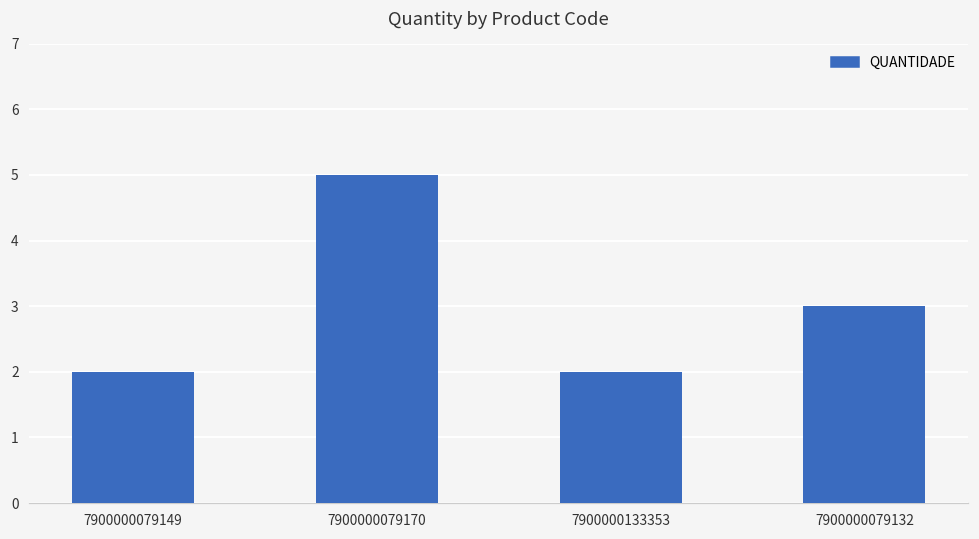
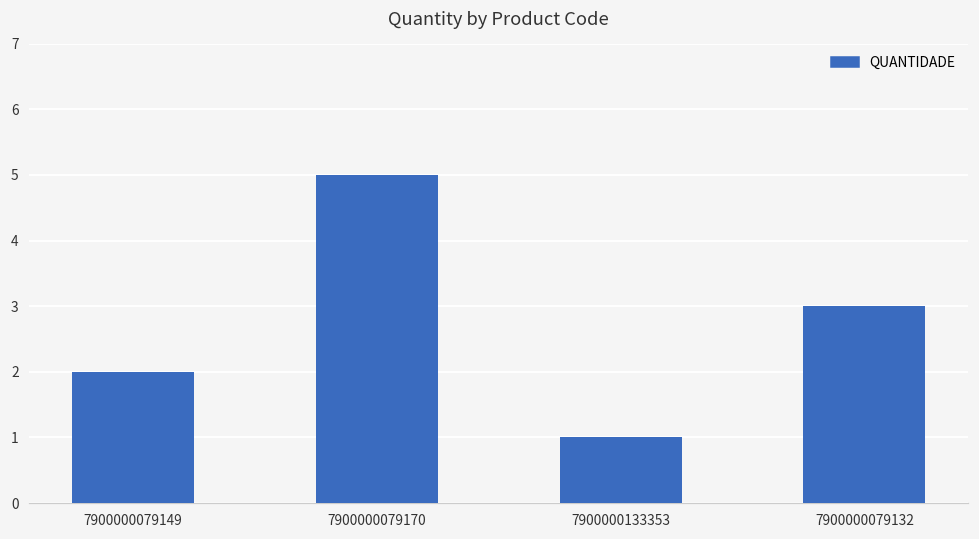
  {
    "7900000079149": 2,
    "7900000079170": 5,
-   "7900000133353": 2,
+   "7900000133353": 1,
    "7900000079132": 3
  }
